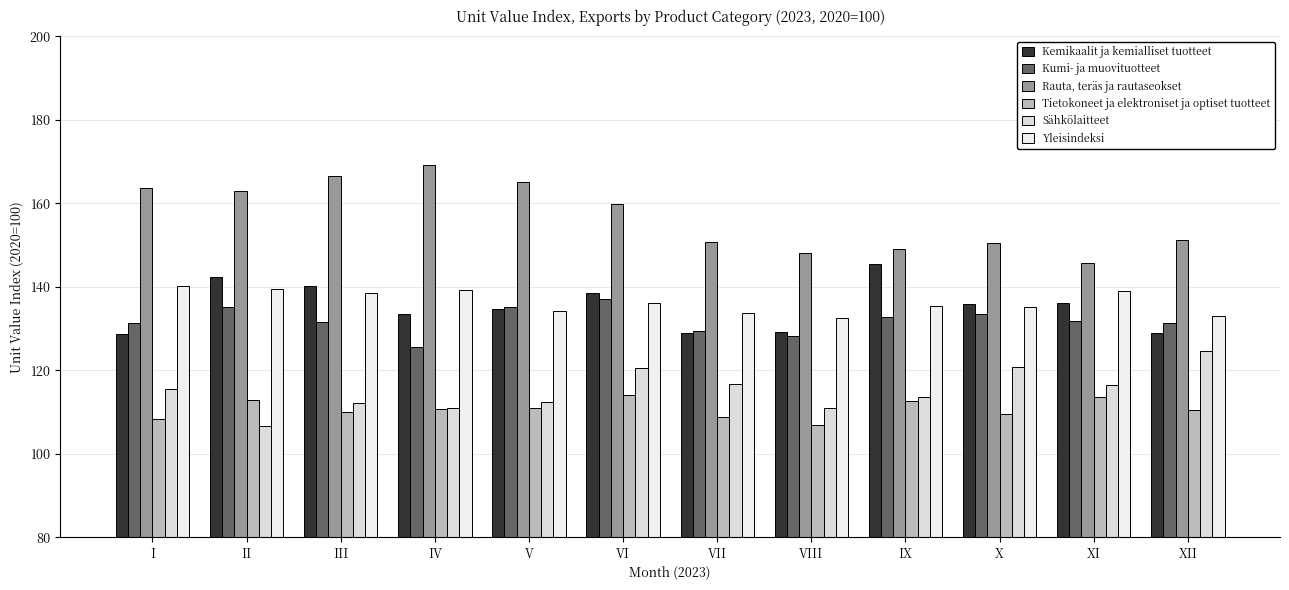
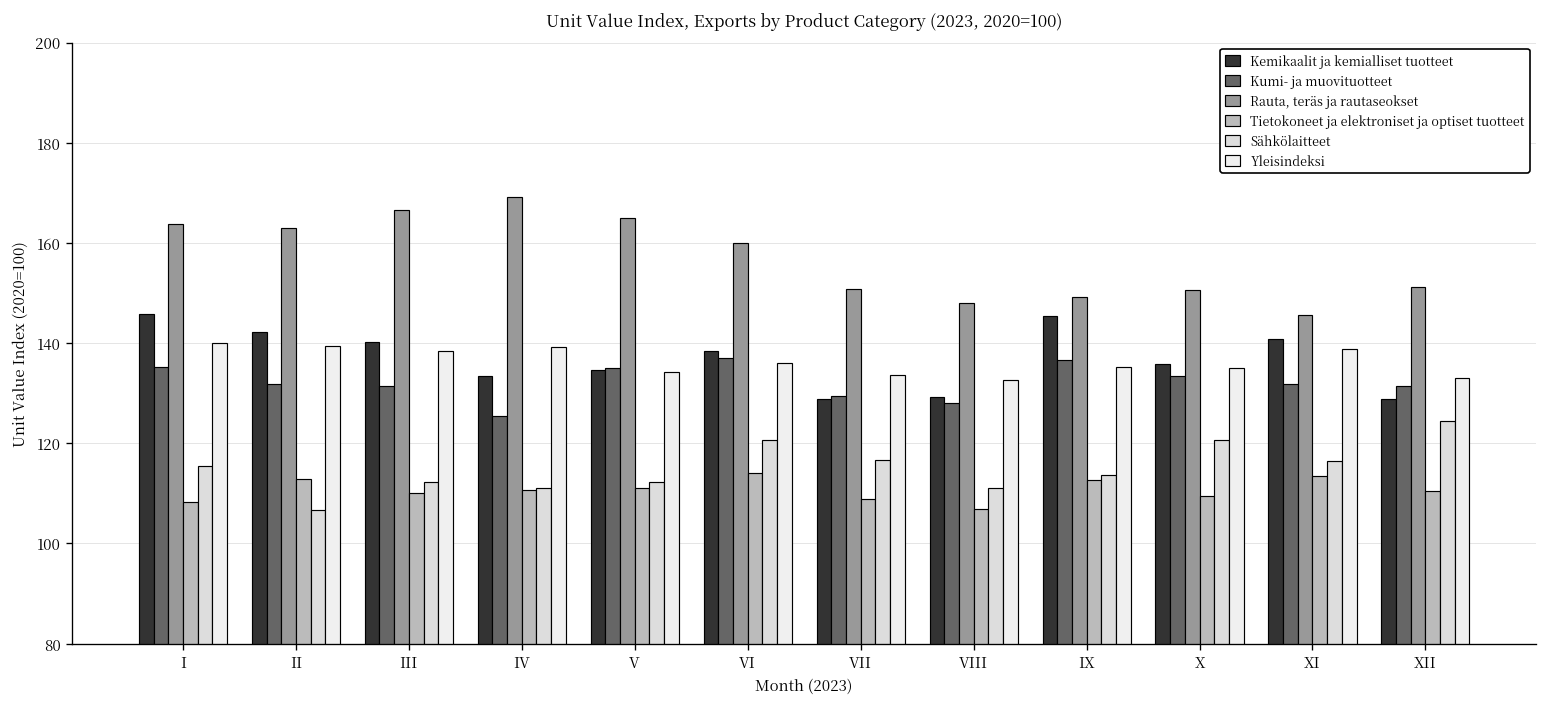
  {
    "Kemikaalit ja kemialliset tuotteet": {
-     "I": 129,
+     "I": 146,
      "II": 142,
      "III": 140,
      "IV": 133,
      "V": 135,
      "VI": 138,
      "VII": 129,
      "VIII": 129,
      "IX": 146,
      "X": 136,
-     "XI": 136,
+     "XI": 141,
      "XII": 129
    },
    "Kumi- ja muovituotteet": {
-     "I": 131,
-     "II": 135,
+     "I": 135,
+     "II": 132,
      "III": 132,
      "IV": 126,
      "V": 135,
      "VI": 137,
      "VII": 129,
      "VIII": 128,
-     "IX": 133,
+     "IX": 137,
      "X": 134,
      "XI": 132,
      "XII": 131
    }
  }
